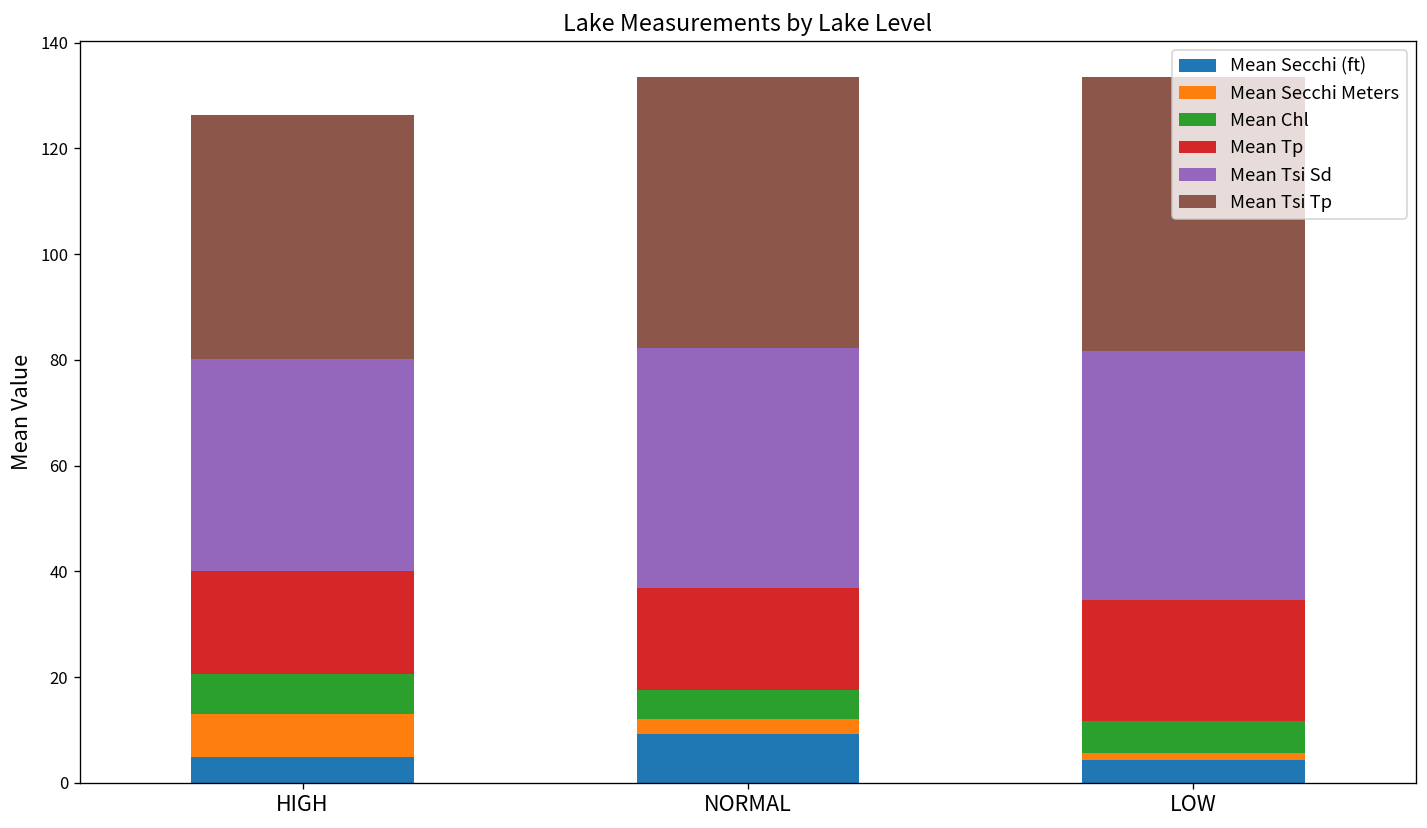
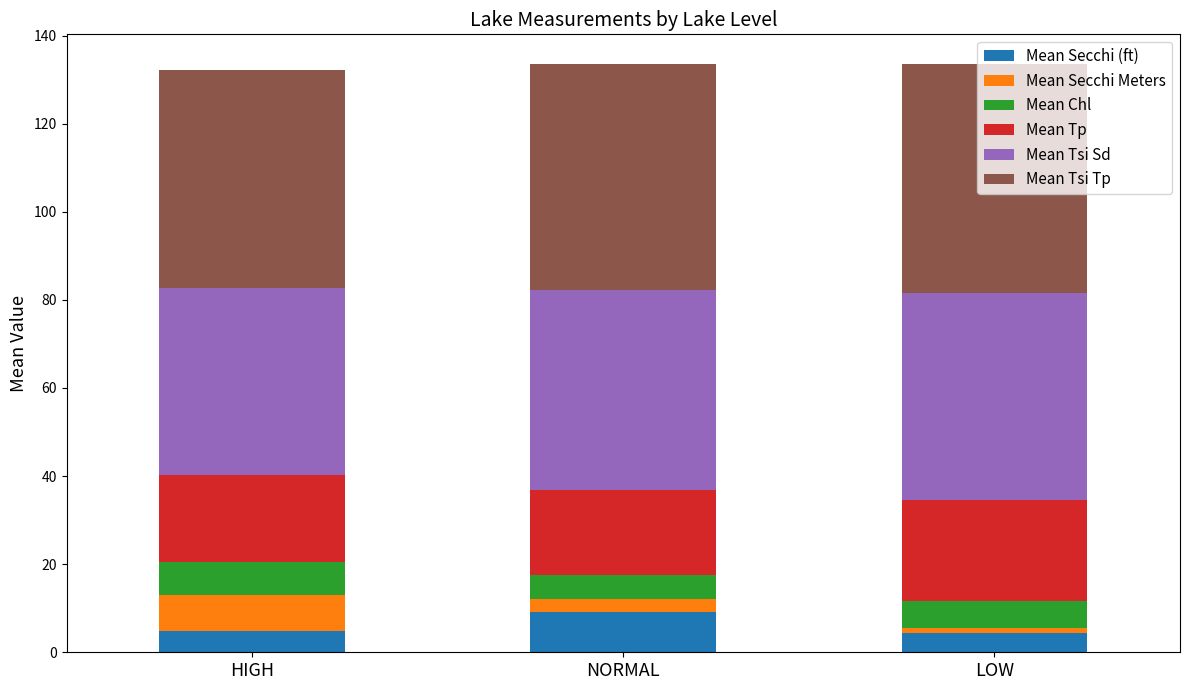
  {
    "Mean Secchi (ft)": {
      "HIGH": 5,
      "NORMAL": 9,
      "LOW": 4
    },
    "Mean Secchi Meters": {
      "HIGH": 8,
      "NORMAL": 3,
      "LOW": 1
    },
    "Mean Chl": {
      "HIGH": 8,
      "NORMAL": 6,
      "LOW": 6
    },
    "Mean Tp": {
      "HIGH": 20,
      "NORMAL": 19,
      "LOW": 23
    },
    "Mean Tsi Sd": {
-     "HIGH": 40,
+     "HIGH": 43,
      "NORMAL": 45,
      "LOW": 47
    },
    "Mean Tsi Tp": {
-     "HIGH": 46,
+     "HIGH": 50,
      "NORMAL": 51
    }
  }
